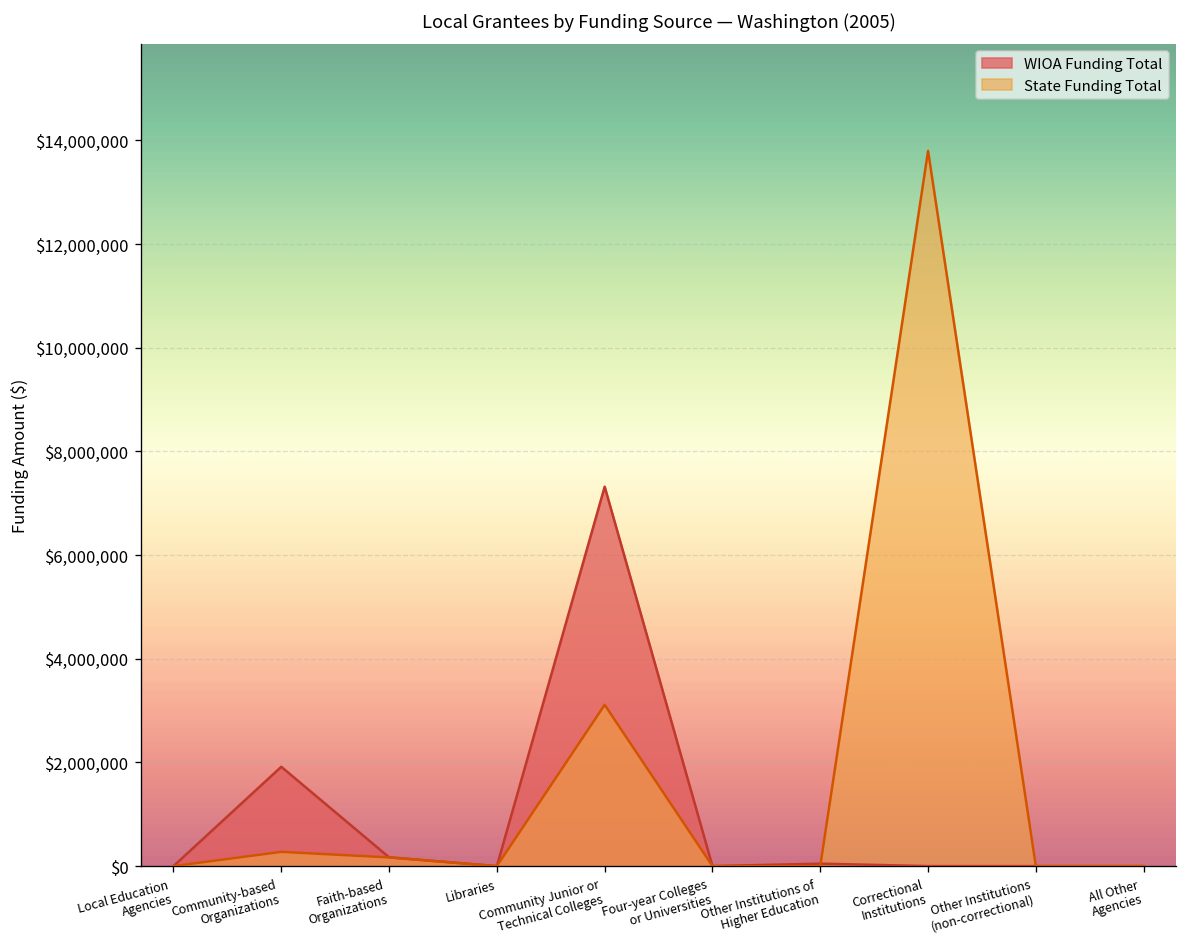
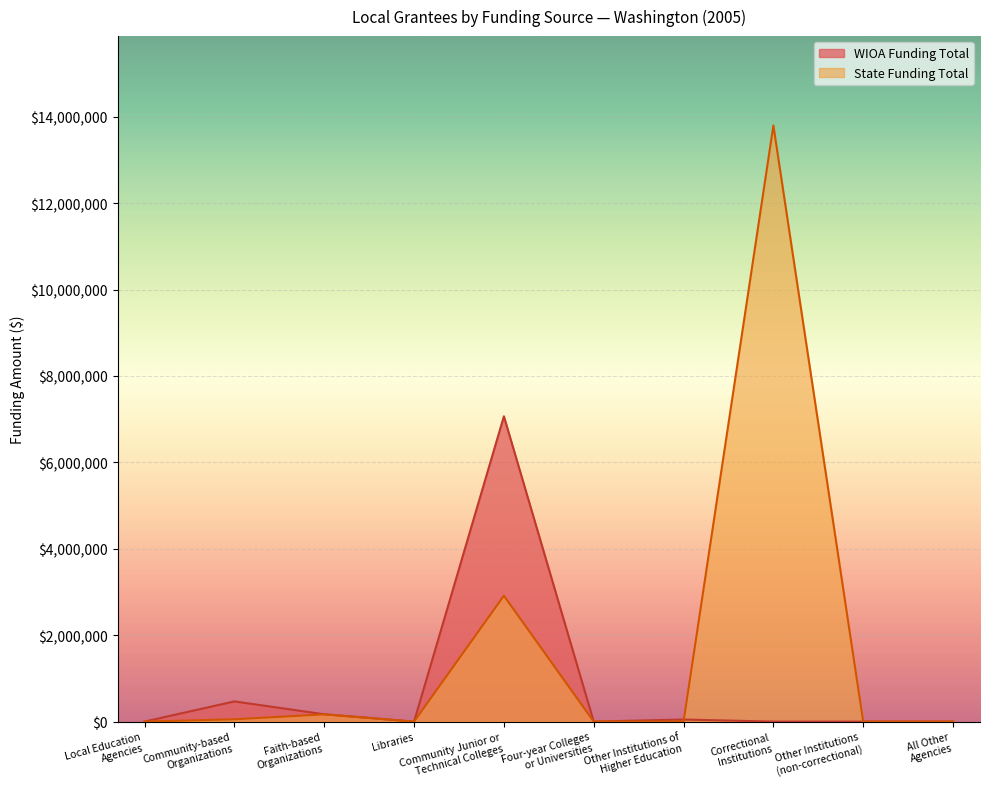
  {
    "WIOA Funding Total": {
-     "Community-based Organizations": "$1,900,000",
-     "Community Junior or Technical Colleges": "$7,300,000",
+     "Community-based Organizations": "$500,000",
+     "Community Junior or Technical Colleges": "$7,100,000",
      "Correctional Institutions": "$0"
    },
    "State Funding Total": {
-     "Community-based Organizations": "$300,000",
-     "Community Junior or Technical Colleges": "$3,100,000",
+     "Community-based Organizations": "$100,000",
+     "Community Junior or Technical Colleges": "$2,900,000",
      "Correctional Institutions": "$13,800,000"
    }
  }
